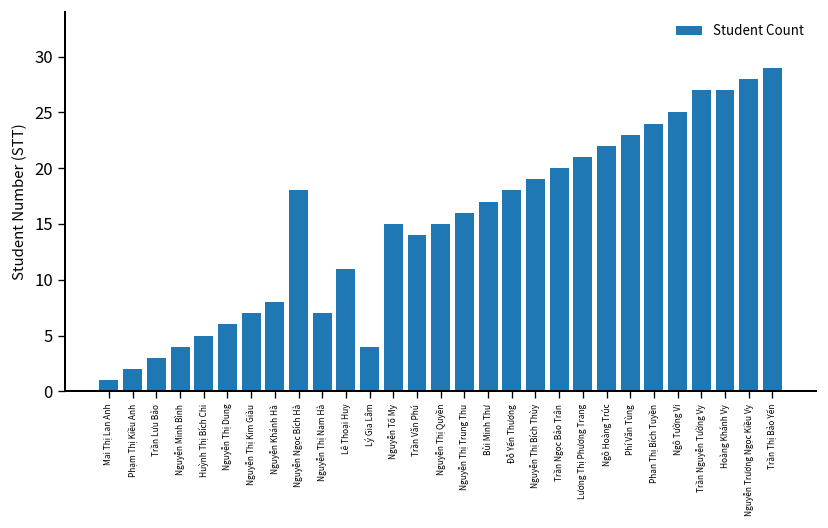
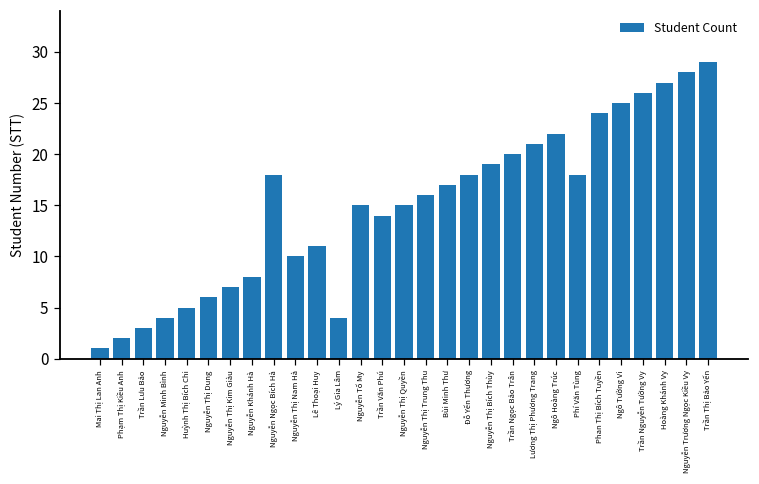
  {
    "Mai Thị Lan Anh": 1,
    "Phạm Thị Kiều Anh": 2,
    "Trần Lưu Bảo": 3,
    "Nguyễn Minh Bình": 4,
    "Huỳnh Thị Bích Chi": 5,
    "Nguyễn Thị Dung": 6,
    "Nguyễn Thị Kim Giàu": 7,
    "Nguyễn Khánh Hà": 8,
    "Nguyễn Ngọc Bích Hà": 18,
-   "Nguyễn Thị Nam Hà": 7,
+   "Nguyễn Thị Nam Hà": 10,
    "Lê Thoại Huy": 11,
    "Lý Gia Lâm": 4,
    "Nguyễn Tố My": 15,
    "Trần Văn Phú": 14,
    "Nguyễn Thị Quyền": 15,
    "Nguyễn Thị Trung Thu": 16,
    "Bùi Minh Thư": 17,
    "Đỗ Yến Thương": 18,
    "Nguyễn Thị Bích Thùy": 19,
    "Trần Ngọc Bảo Trân": 20,
    "Lương Thị Phương Trang": 21,
    "Ngô Hoàng Trúc": 22,
-   "Phí Văn Tùng": 23,
+   "Phí Văn Tùng": 18,
    "Phan Thị Bích Tuyền": 24,
    "Ngô Tường Vi": 25,
-   "Trần Nguyễn Tường Vy": 27,
+   "Trần Nguyễn Tường Vy": 26,
    "Hoàng Khánh Vy": 27,
    "Nguyễn Trương Ngọc Kiều Vy": 28,
    "Trần Thị Bảo Yến": 29
  }
